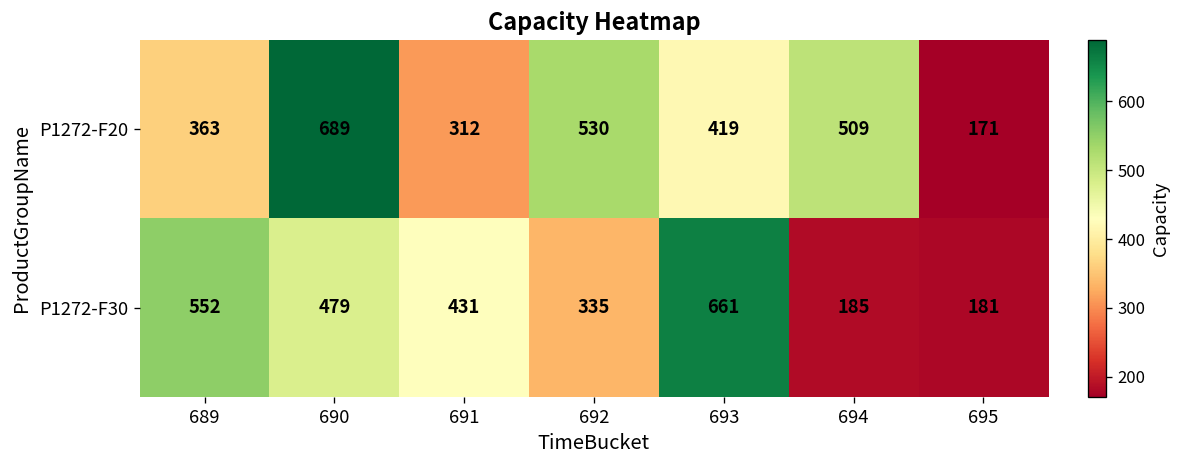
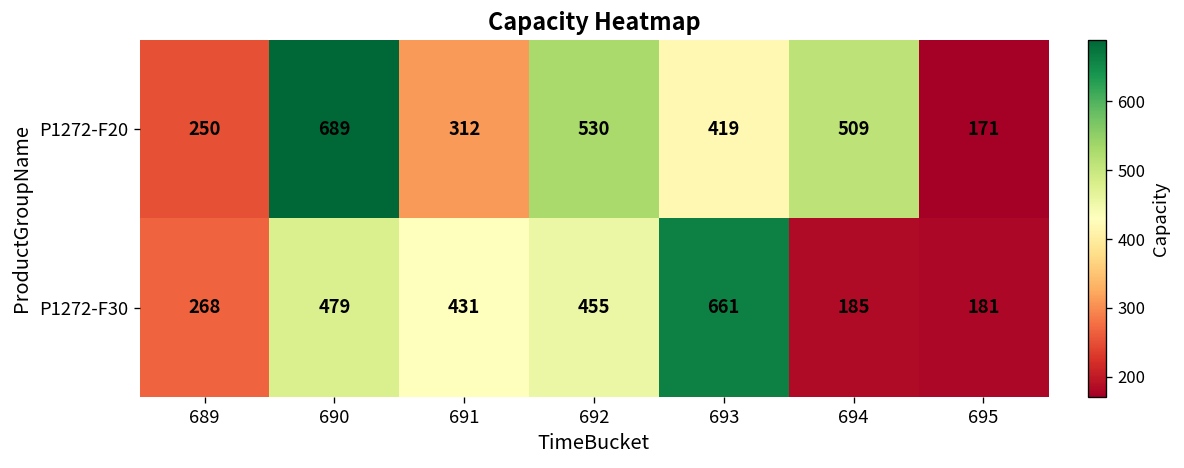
  {
    "P1272-F20": {
-     "689": 363,
+     "689": 250,
      "690": 689,
      "691": 312,
      "692": 530,
      "693": 419,
      "694": 509,
      "695": 171
    },
    "P1272-F30": {
-     "689": 552,
+     "689": 268,
      "690": 479,
      "691": 431,
-     "692": 335,
+     "692": 455,
      "693": 661,
      "694": 185,
      "695": 181
    }
  }
